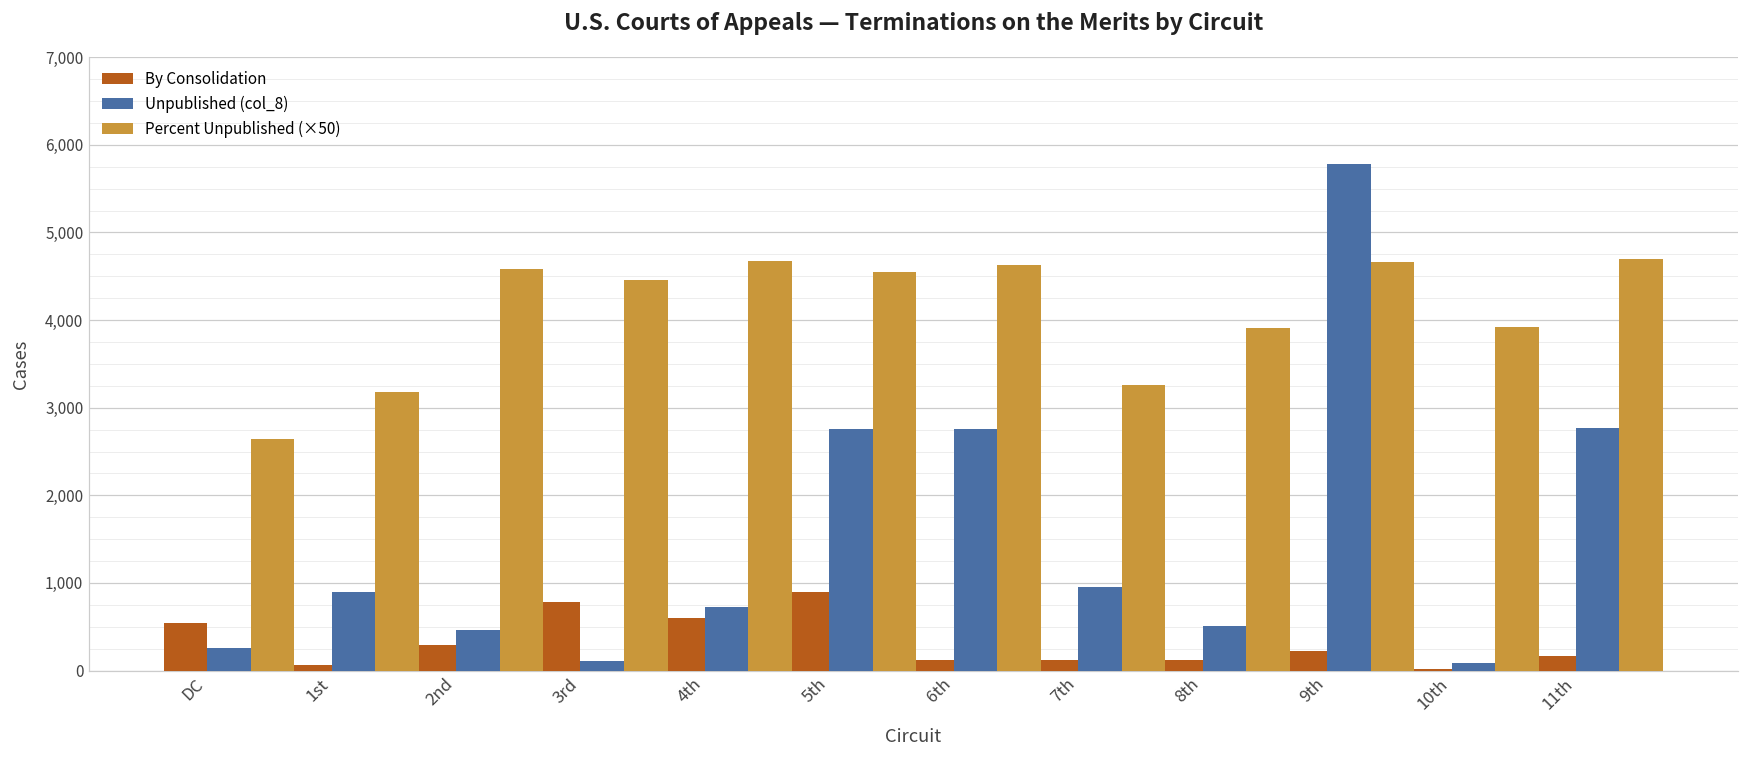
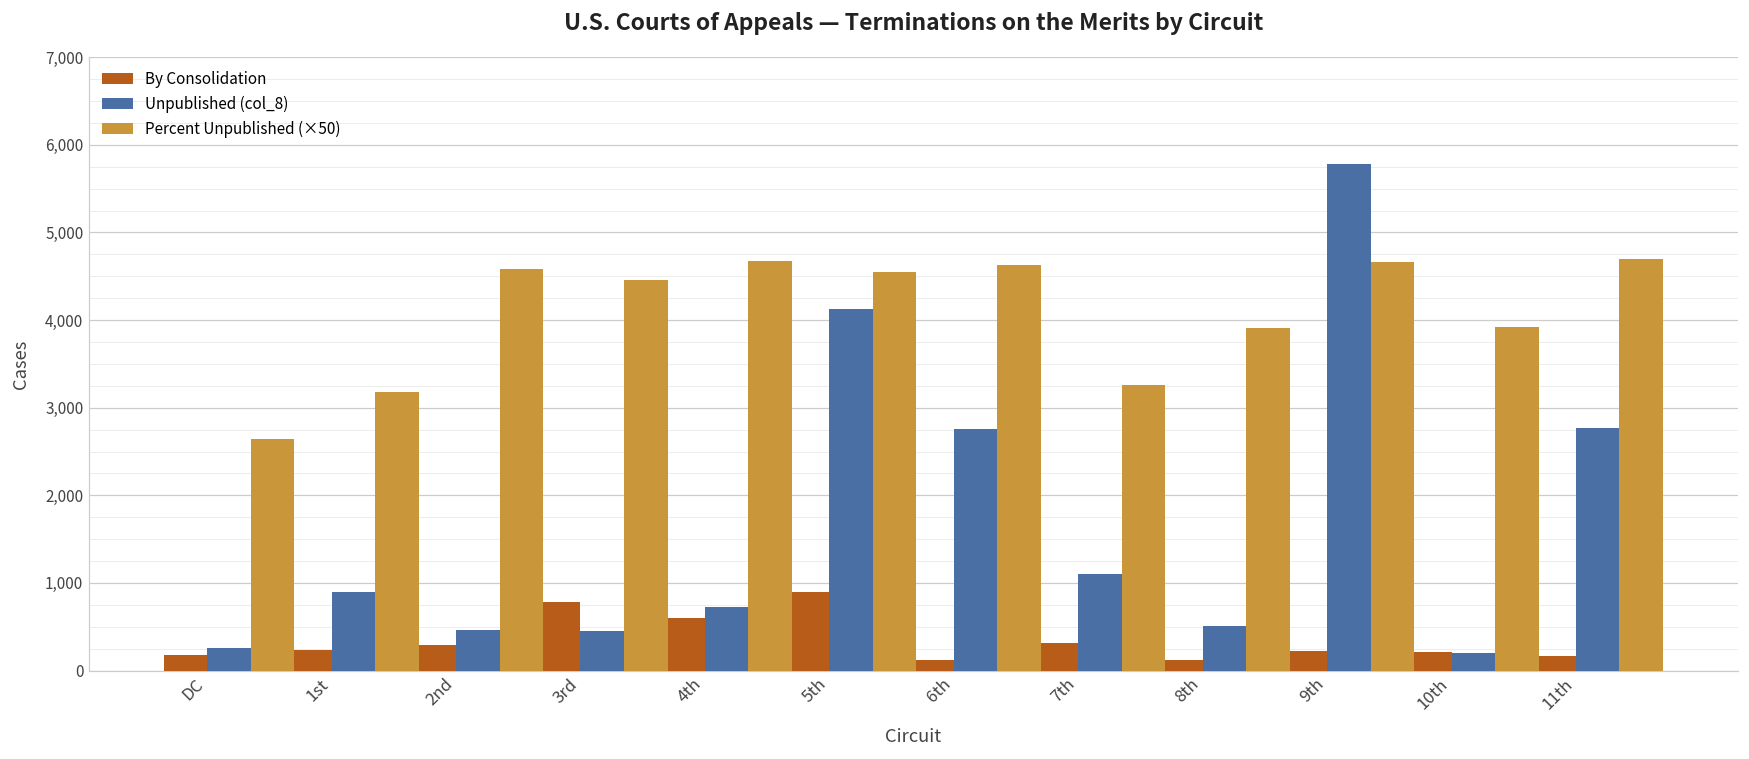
  {
    "By Consolidation": {
-     "DC": "500",
-     "1st": "100",
+     "DC": "200",
+     "1st": "200",
      "2nd": "300",
      "3rd": "800",
      "4th": "600",
      "5th": "900",
      "6th": "100",
-     "7th": "100",
+     "7th": "300",
      "8th": "100",
      "9th": "200",
-     "10th": "0",
+     "10th": "200",
      "11th": "200"
    },
    "Unpublished (col_8)": {
      "DC": "300",
      "1st": "900",
      "2nd": "500",
-     "3rd": "100",
+     "3rd": "500",
      "4th": "700",
-     "5th": "2,800",
+     "5th": "4,100",
      "6th": "2,800",
-     "7th": "1,000",
+     "7th": "1,100",
      "8th": "500",
      "9th": "5,800",
-     "10th": "100",
+     "10th": "200",
      "11th": "2,800"
    }
  }
